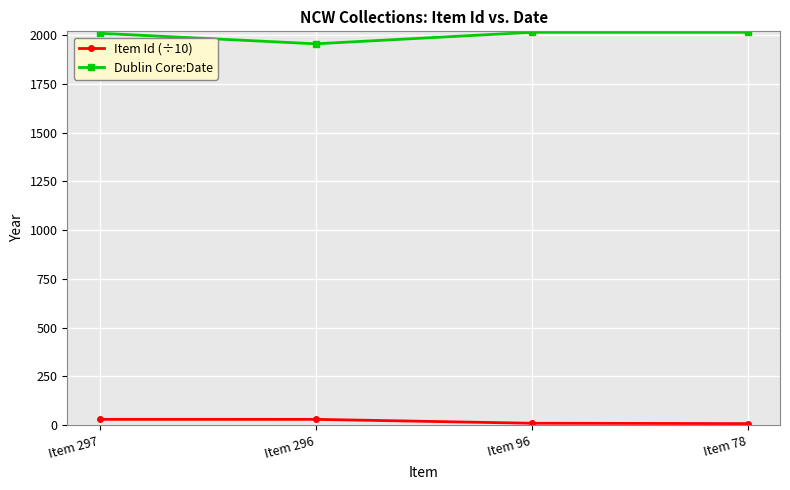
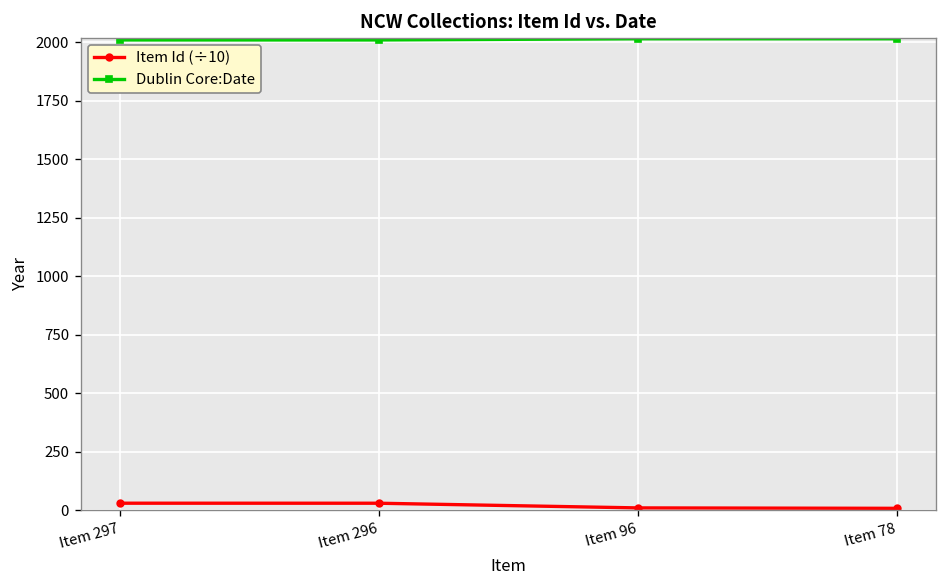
  {
    "Item Id (÷10)": {
      "Item 297": 30,
      "Item 296": 30,
      "Item 96": 10,
      "Item 78": 10
    },
    "Dublin Core:Date": {
      "Item 297": 2010,
-     "Item 296": 1960,
+     "Item 296": 2010,
      "Item 96": 2020,
      "Item 78": 2020
    }
  }
